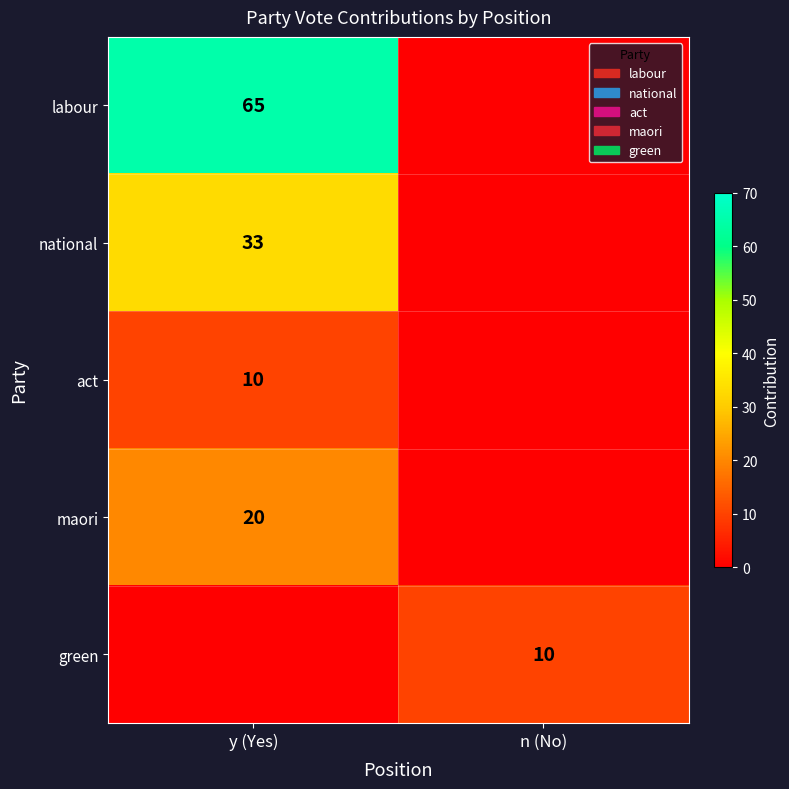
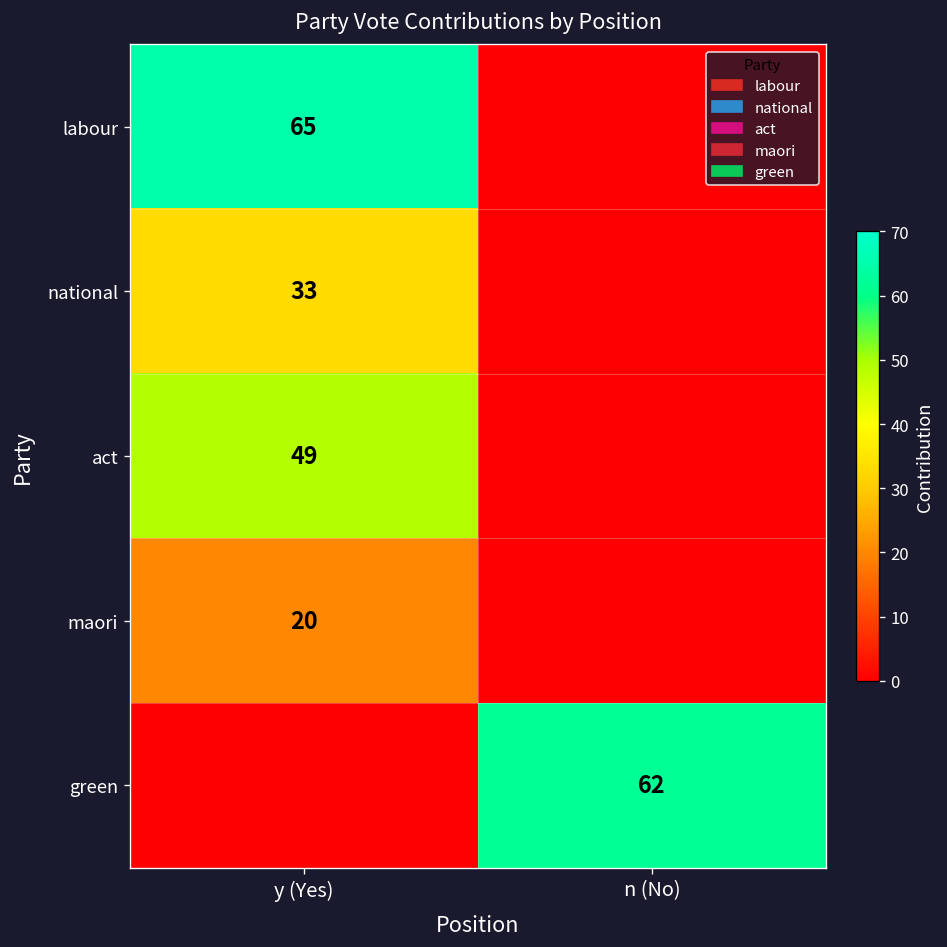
  {
    "labour": {
      "y (Yes)": 65
    },
    "national": {
      "y (Yes)": 33
    },
    "act": {
-     "y (Yes)": 10
+     "y (Yes)": 49
    },
    "maori": {
      "y (Yes)": 20
    },
    "green": {
-     "n (No)": 10
+     "n (No)": 62
    }
  }
